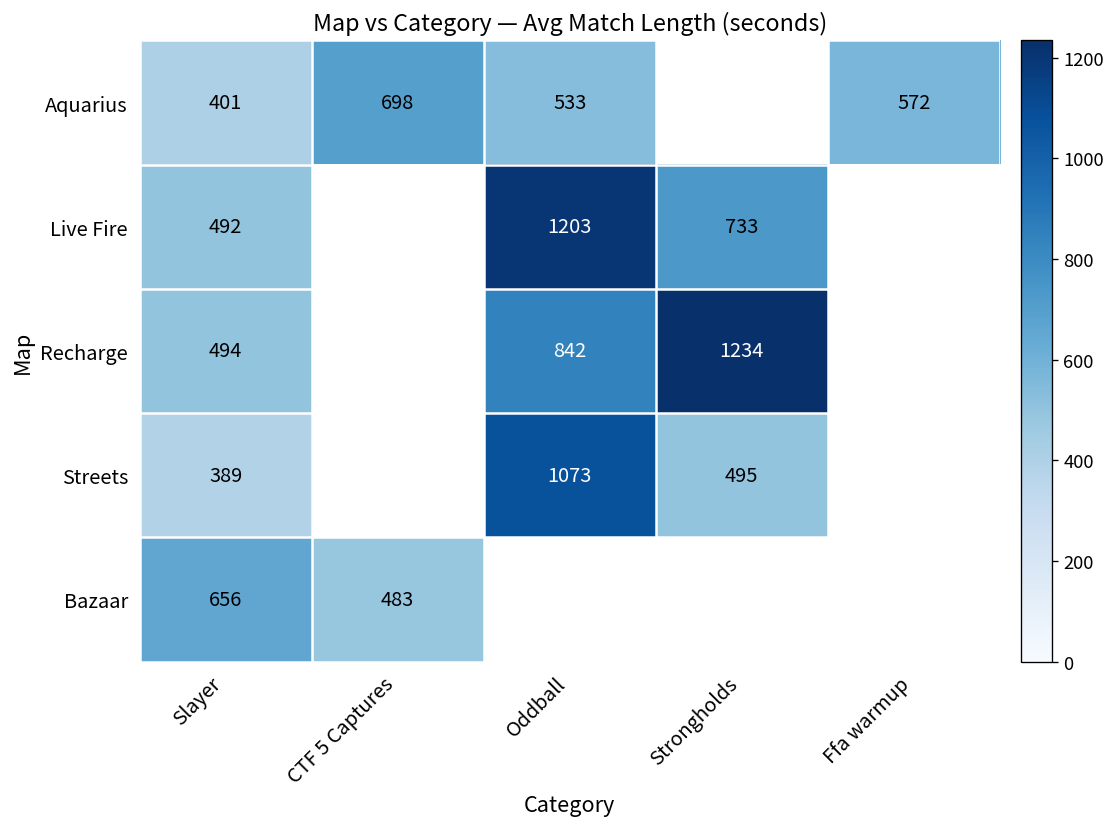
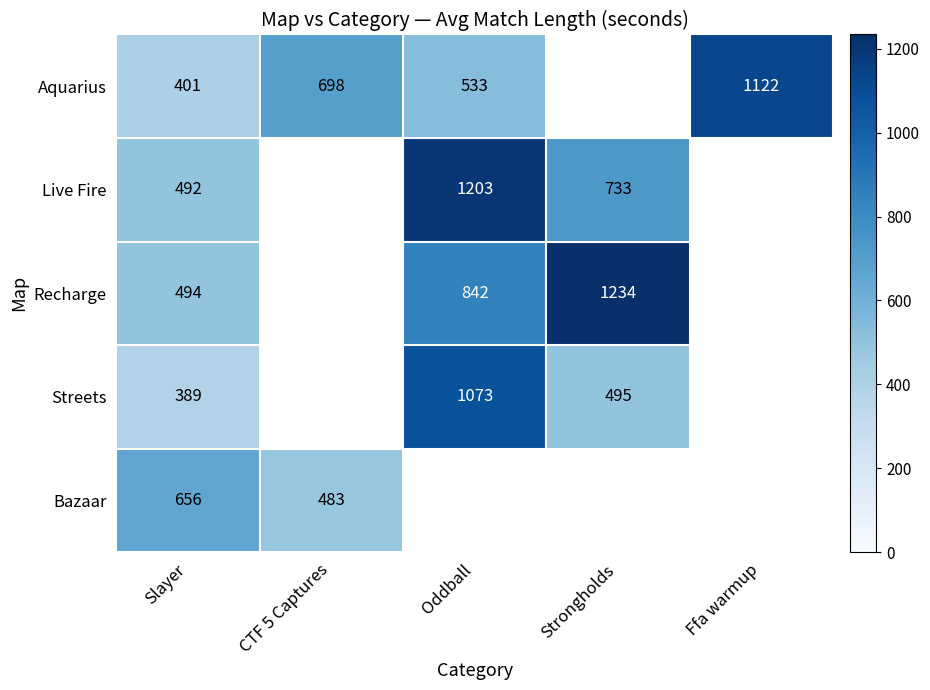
  {
    "Aquarius": {
      "Slayer": 401,
      "CTF 5 Captures": 698,
      "Oddball": 533,
-     "Ffa warmup": 572
+     "Ffa warmup": 1122
    },
    "Live Fire": {
      "Slayer": 492,
      "Oddball": 1203,
      "Strongholds": 733
    },
    "Recharge": {
      "Slayer": 494,
      "Oddball": 842,
      "Strongholds": 1234
    },
    "Streets": {
      "Slayer": 389,
      "Oddball": 1073,
      "Strongholds": 495
    },
    "Bazaar": {
      "Slayer": 656,
      "CTF 5 Captures": 483
    }
  }
